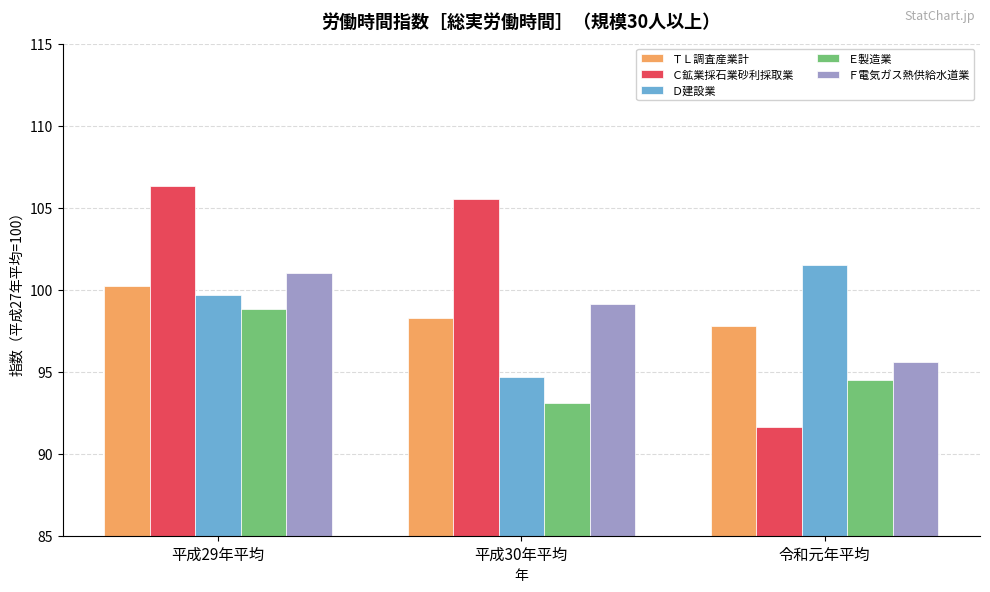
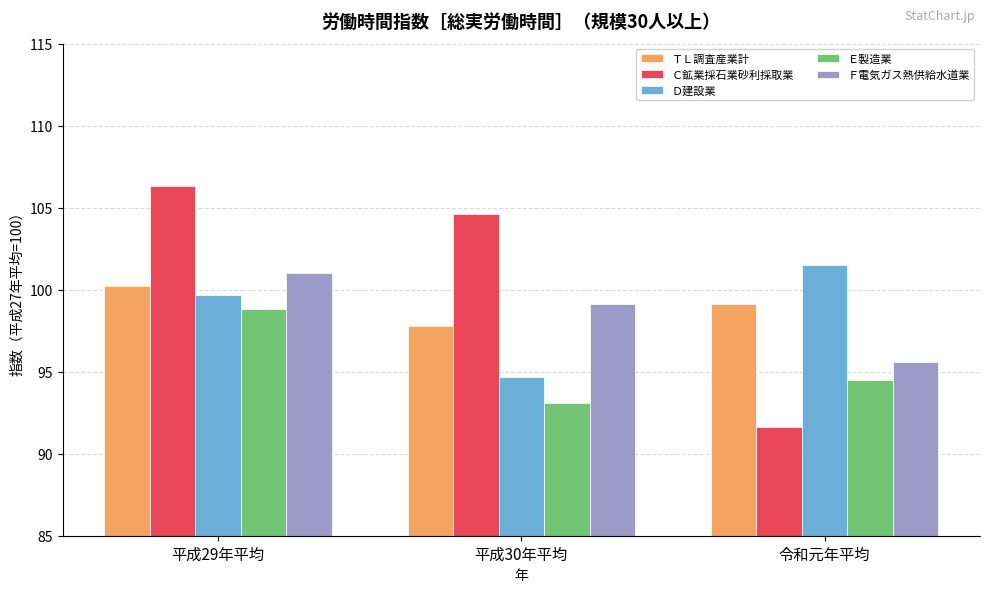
  {
    "ＴＬ調査産業計": {
      "平成29年平均": 100.2,
-     "平成30年平均": 98.3,
-     "令和元年平均": 97.8
+     "平成30年平均": 97.8,
+     "令和元年平均": 99.1
    },
    "Ｃ鉱業採石業砂利採取業": {
      "平成29年平均": 106.3,
-     "平成30年平均": 105.5,
+     "平成30年平均": 104.6,
      "令和元年平均": 91.6
    },
    "Ｅ製造業": {
      "平成29年平均": 98.8,
      "平成30年平均": 93.1,
      "令和元年平均": 94.5
    }
  }
